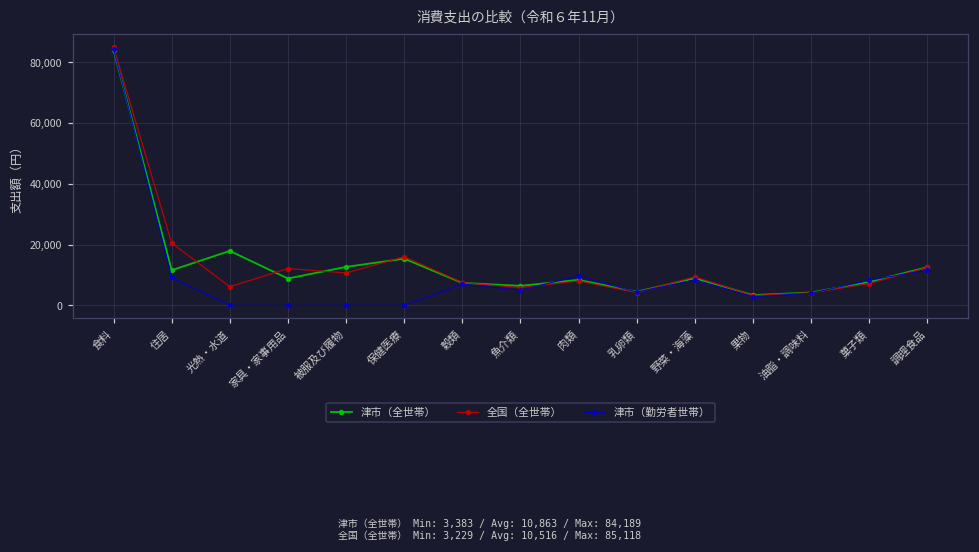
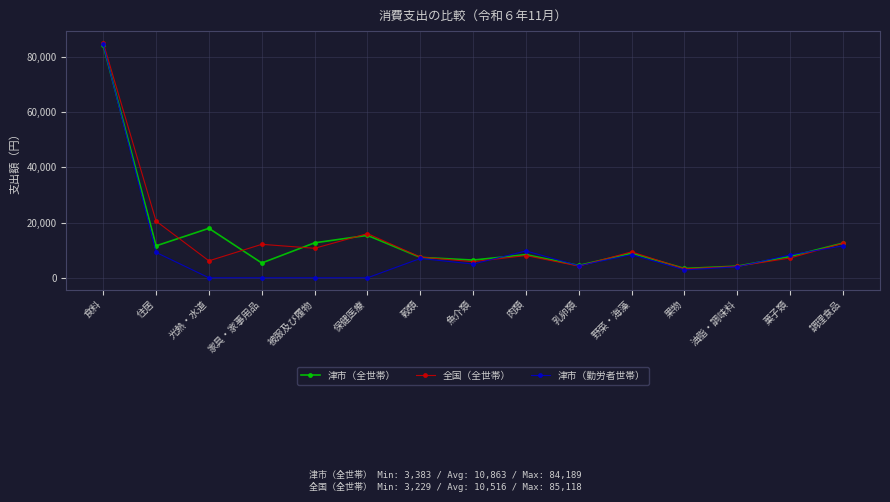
  {
    "津市（全世帯）": {
      "住居": "12,000",
      "光熱・水道": "18,000",
-     "家具・家事用品": "9,000",
+     "家具・家事用品": "5,000",
      "被服及び履物": "13,000"
    },
    "全国（全世帯）": {
      "住居": "21,000",
      "光熱・水道": "6,000",
      "家具・家事用品": "12,000",
      "被服及び履物": "11,000"
    },
    "津市（勤労者世帯）": {
      "住居": "9,000",
      "光熱・水道": "0",
      "家具・家事用品": "0",
      "被服及び履物": "0",
      "保健医療": "0",
      "肉類": "10,000",
      "調理食品": "12,000"
    }
  }
